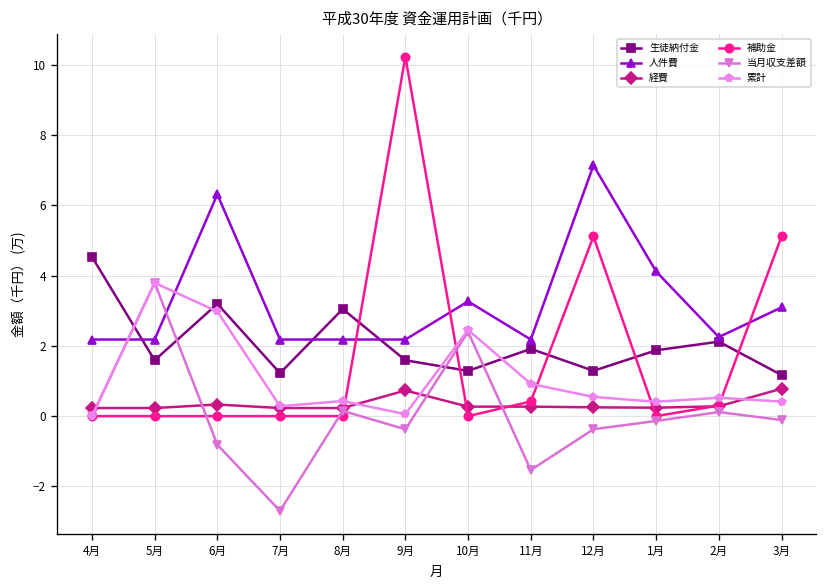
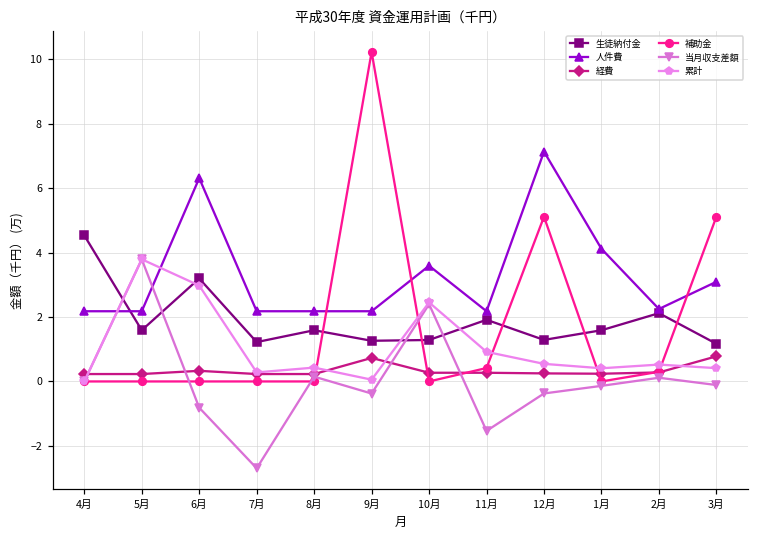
  {
    "生徒納付金": {
      "4月": 4.5,
      "5月": 1.6,
      "6月": 3.2,
      "7月": 1.2,
-     "8月": 3.0,
-     "9月": 1.6,
+     "8月": 1.6,
+     "9月": 1.3,
      "10月": 1.3,
      "11月": 1.9,
      "12月": 1.3,
-     "1月": 1.9,
+     "1月": 1.6,
      "2月": 2.1,
      "3月": 1.2
    },
    "人件費": {
      "4月": 2.2,
      "5月": 2.2,
      "6月": 6.3,
      "7月": 2.2,
      "8月": 2.2,
      "9月": 2.2,
-     "10月": 3.3,
+     "10月": 3.6,
      "11月": 2.2,
      "12月": 7.1,
      "1月": 4.1,
      "2月": 2.3,
      "3月": 3.1
    }
  }
